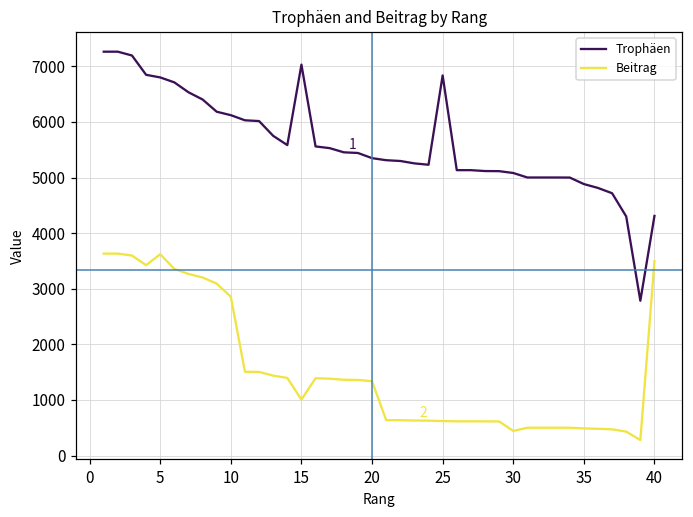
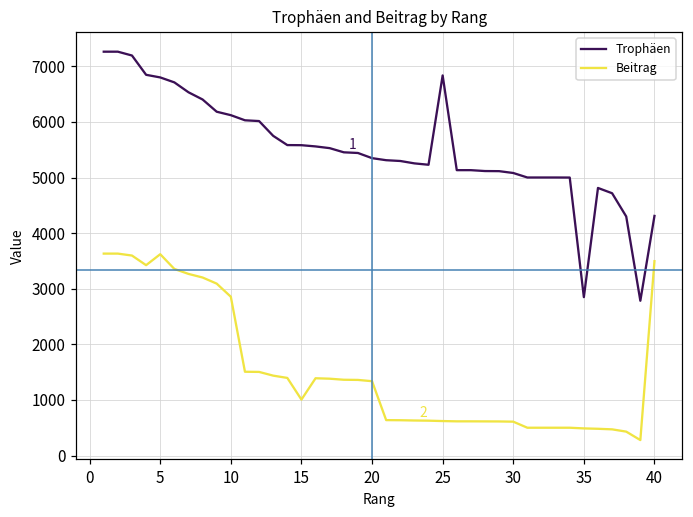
  {
    "Trophäen": {
      "5": 6800,
      "10": 6100,
-     "15": 7000,
+     "15": 5600,
      "20": 5300,
      "25": 6800,
      "30": 5100,
-     "35": 4900,
+     "35": 2800,
      "40": 4300
    },
    "Beitrag": {
      "5": 3600,
      "10": 2900,
      "15": 1000,
      "20": 1300,
      "25": 600,
-     "30": 400,
+     "30": 600,
      "35": 500,
      "40": 3500
    }
  }
